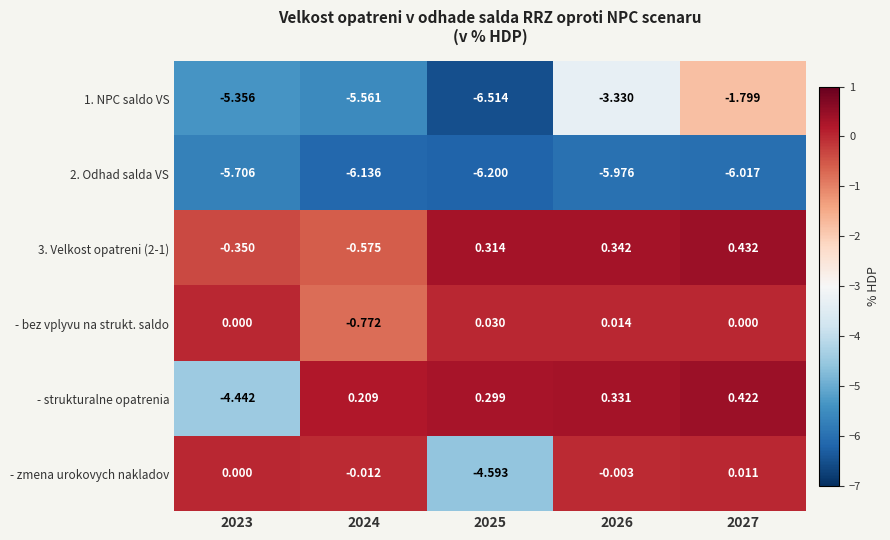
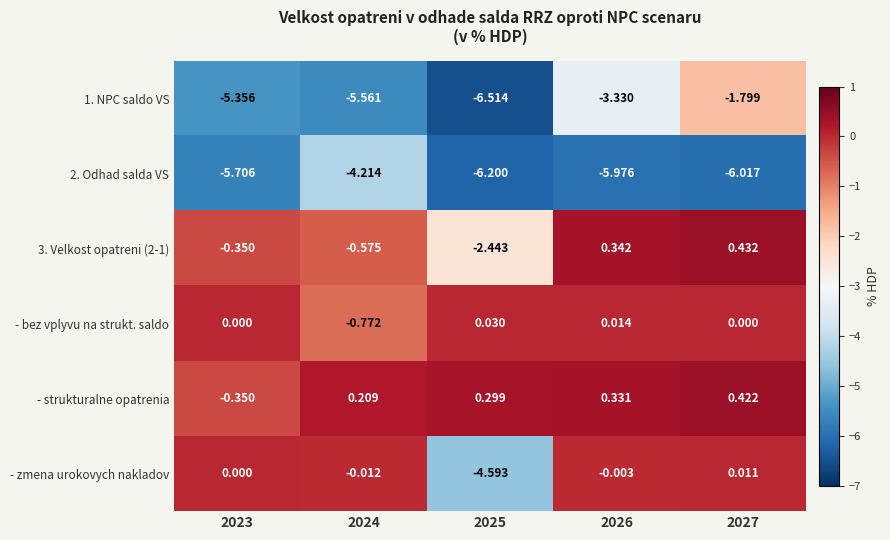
  {
    "1. NPC saldo VS": {
      "2023": -5.356,
      "2024": -5.561,
      "2025": -6.514,
      "2026": -3.330,
      "2027": -1.799
    },
    "2. Odhad salda VS": {
      "2023": -5.706,
-     "2024": -6.136,
+     "2024": -4.214,
      "2025": -6.200,
      "2026": -5.976,
      "2027": -6.017
    },
    "3. Velkost opatreni (2-1)": {
      "2023": -0.350,
      "2024": -0.575,
-     "2025": 0.314,
+     "2025": -2.443,
      "2026": 0.342,
      "2027": 0.432
    },
    "- bez vplyvu na strukt. saldo": {
      "2023": 0.000,
      "2024": -0.772,
      "2025": 0.030,
      "2026": 0.014,
      "2027": 0.000
    },
    "- strukturalne opatrenia": {
-     "2023": -4.442,
+     "2023": -0.350,
      "2024": 0.209,
      "2025": 0.299,
      "2026": 0.331,
      "2027": 0.422
    },
    "- zmena urokovych nakladov": {
      "2023": 0.000,
      "2024": -0.012,
      "2025": -4.593,
      "2026": -0.003,
      "2027": 0.011
    }
  }
